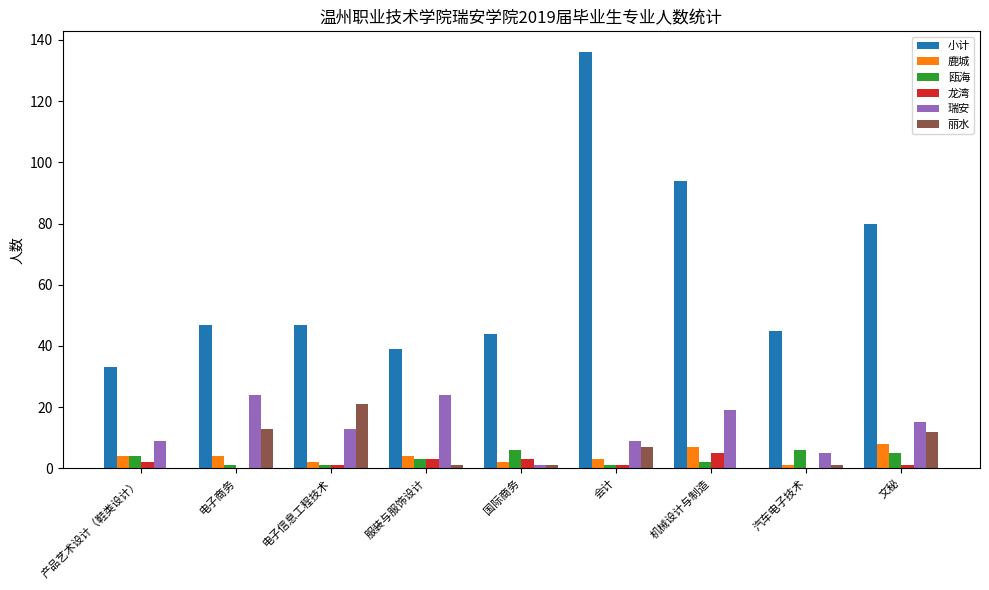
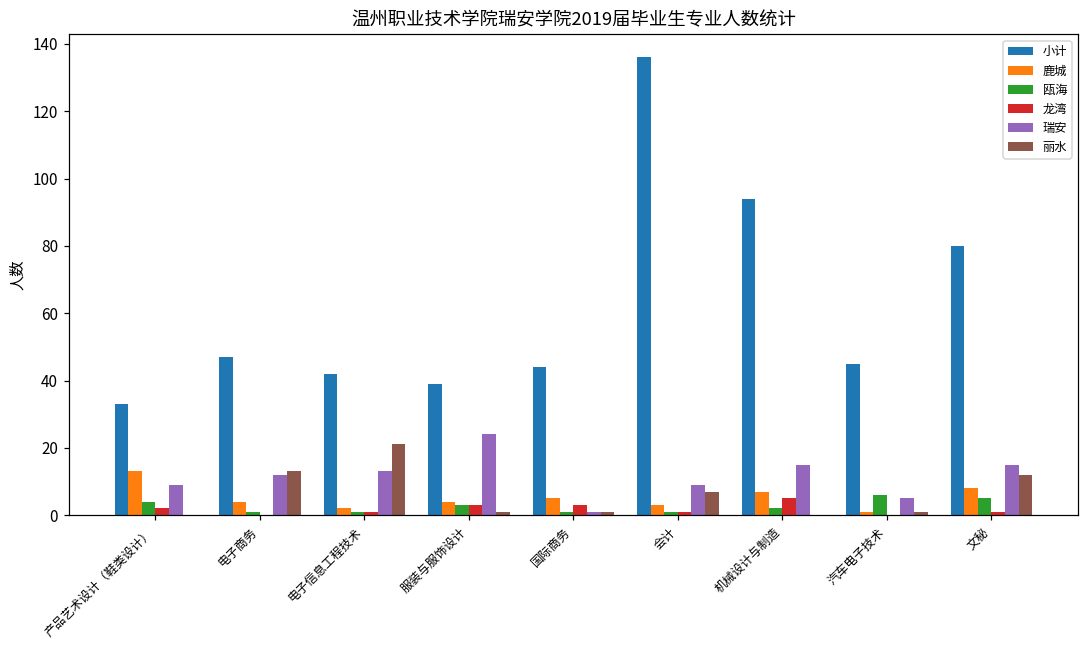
  {
    "小计": {
      "产品艺术设计（鞋类设计）": 33,
      "电子商务": 47,
-     "电子信息工程技术": 47,
+     "电子信息工程技术": 42,
      "服装与服饰设计": 39,
      "国际商务": 44,
      "会计": 136,
      "机械设计与制造": 94,
      "汽车电子技术": 45,
      "文秘": 80
    },
    "鹿城": {
-     "产品艺术设计（鞋类设计）": 4,
+     "产品艺术设计（鞋类设计）": 13,
      "电子商务": 4,
      "电子信息工程技术": 2,
      "服装与服饰设计": 4,
-     "国际商务": 2,
+     "国际商务": 5,
      "会计": 3,
      "机械设计与制造": 7,
      "汽车电子技术": 1,
      "文秘": 8
    },
    "瓯海": {
      "产品艺术设计（鞋类设计）": 4,
      "电子商务": 1,
      "电子信息工程技术": 1,
      "服装与服饰设计": 3,
-     "国际商务": 6,
+     "国际商务": 1,
      "会计": 1,
      "机械设计与制造": 2,
      "汽车电子技术": 6,
      "文秘": 5
    },
    "龙湾": {
      "产品艺术设计（鞋类设计）": 2,
      "电子商务": 0,
      "电子信息工程技术": 1,
      "服装与服饰设计": 3,
      "国际商务": 3,
      "会计": 1,
      "机械设计与制造": 5,
      "汽车电子技术": 0,
      "文秘": 1
    },
    "瑞安": {
      "产品艺术设计（鞋类设计）": 9,
-     "电子商务": 24,
+     "电子商务": 12,
      "电子信息工程技术": 13,
      "服装与服饰设计": 24,
      "国际商务": 1,
      "会计": 9,
-     "机械设计与制造": 19,
+     "机械设计与制造": 15,
      "汽车电子技术": 5,
      "文秘": 15
    },
    "丽水": {
      "产品艺术设计（鞋类设计）": 0,
      "电子商务": 13,
      "电子信息工程技术": 21,
      "服装与服饰设计": 1,
      "国际商务": 1,
      "会计": 7,
      "机械设计与制造": 0,
      "汽车电子技术": 1,
      "文秘": 12
    }
  }
